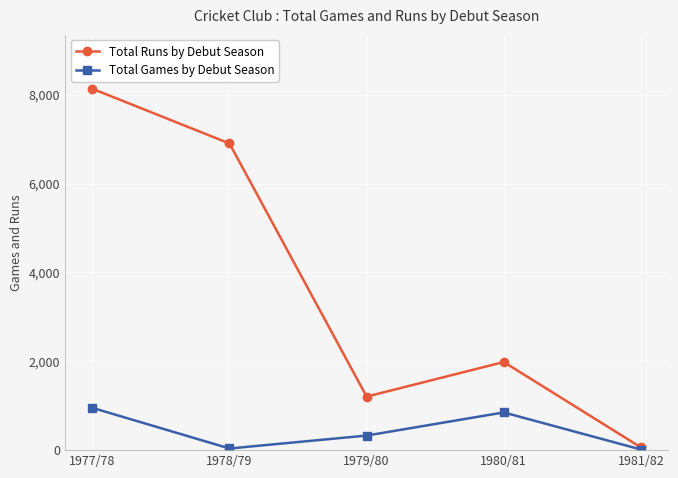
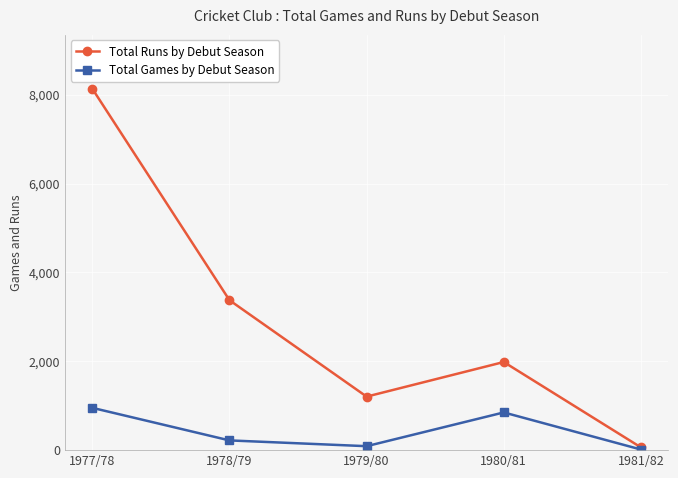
  {
    "Total Runs by Debut Season": {
      "1977/78": "8,100",
-     "1978/79": "6,900",
+     "1978/79": "3,400",
      "1979/80": "1,200",
      "1980/81": "2,000"
    },
    "Total Games by Debut Season": {
      "1977/78": "1,000",
-     "1978/79": "0",
-     "1979/80": "300",
+     "1978/79": "200",
+     "1979/80": "100",
      "1980/81": "800"
    }
  }
